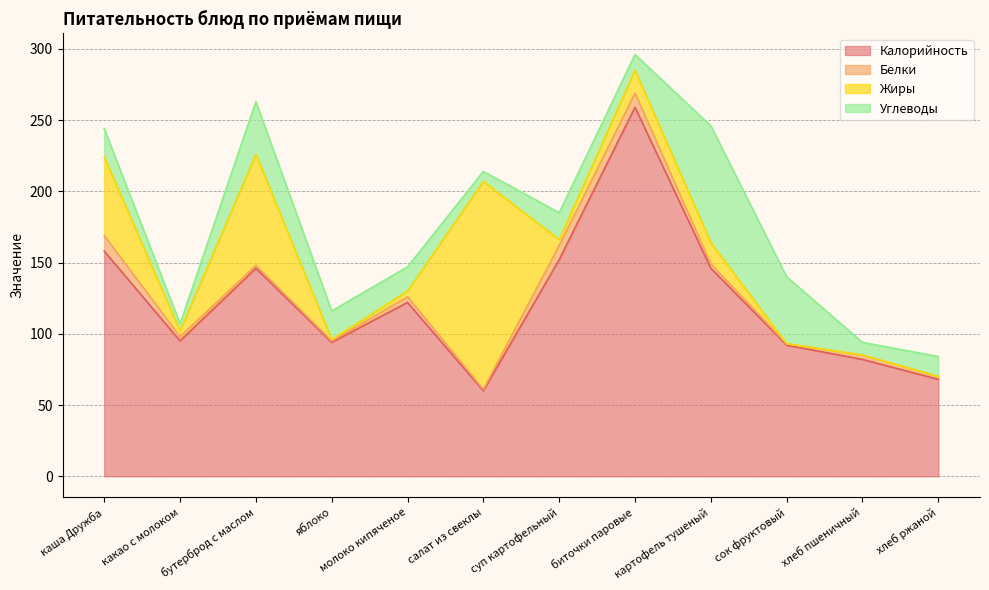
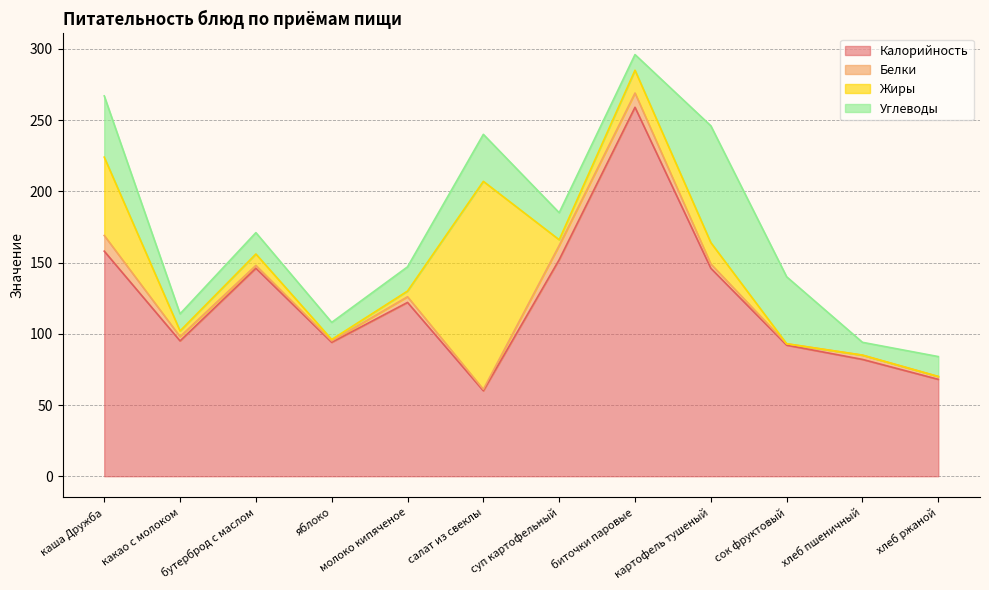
  {
    "Жиры": {
      "каша Дружба": 55,
      "какао с молоком": 4,
-     "бутерброд с маслом": 78,
+     "бутерброд с маслом": 8,
      "молоко кипяченое": 4,
      "салат из свеклы": 146,
      "суп картофельный": 4,
      "биточки паровые": 16,
      "картофель тушеный": 15
    },
    "Углеводы": {
-     "каша Дружба": 20,
-     "какао с молоком": 5,
-     "бутерброд с маслом": 37,
-     "яблоко": 20,
+     "каша Дружба": 43,
+     "какао с молоком": 12,
+     "бутерброд с маслом": 15,
+     "яблоко": 12,
      "молоко кипяченое": 17,
-     "салат из свеклы": 7,
+     "салат из свеклы": 33,
      "суп картофельный": 19,
      "биточки паровые": 11,
      "картофель тушеный": 82,
      "сок фруктовый": 47,
      "хлеб пшеничный": 9,
      "хлеб ржаной": 14
    }
  }
